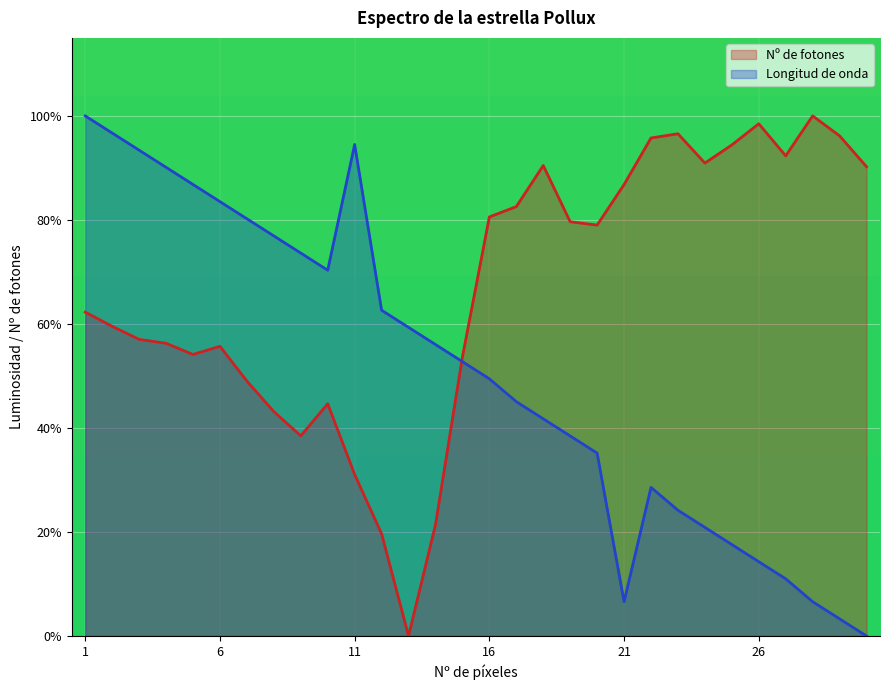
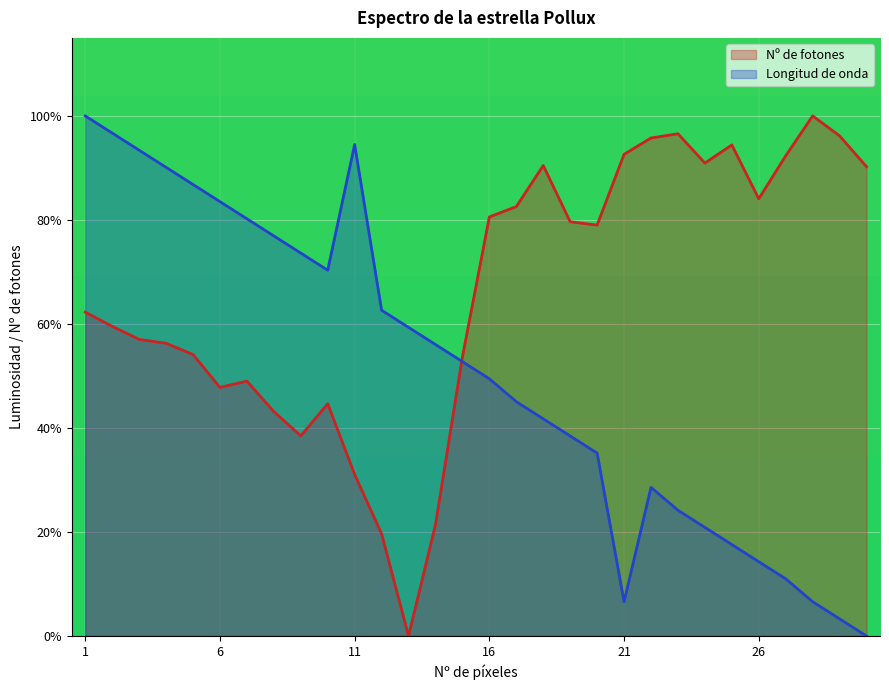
  {
    "Nº de fotones": {
      "1": "62%",
-     "6": "56%",
+     "6": "48%",
      "11": "31%",
      "16": "81%",
-     "21": "87%",
-     "26": "98%"
+     "21": "93%",
+     "26": "84%"
    },
    "Longitud de onda": {
      "1": "100%",
      "6": "84%",
      "11": "95%",
      "16": "49%",
      "21": "7%",
      "26": "14%"
    }
  }
